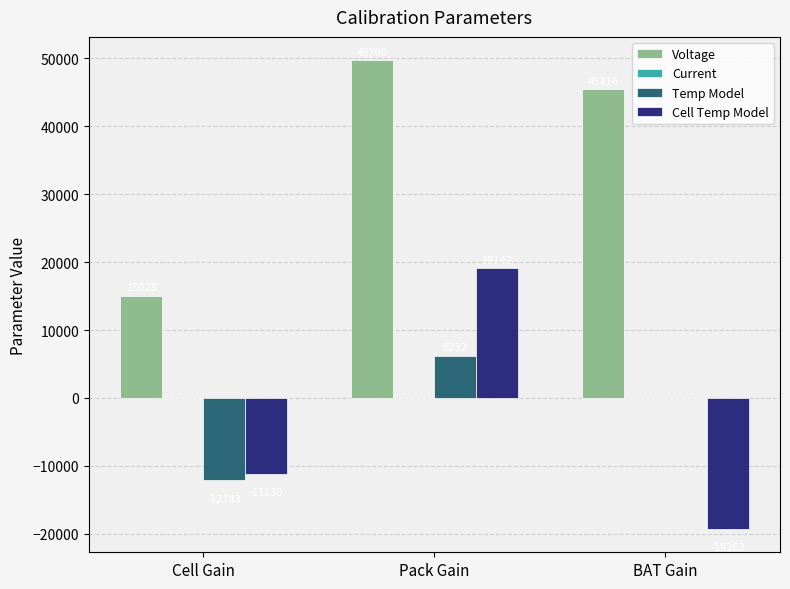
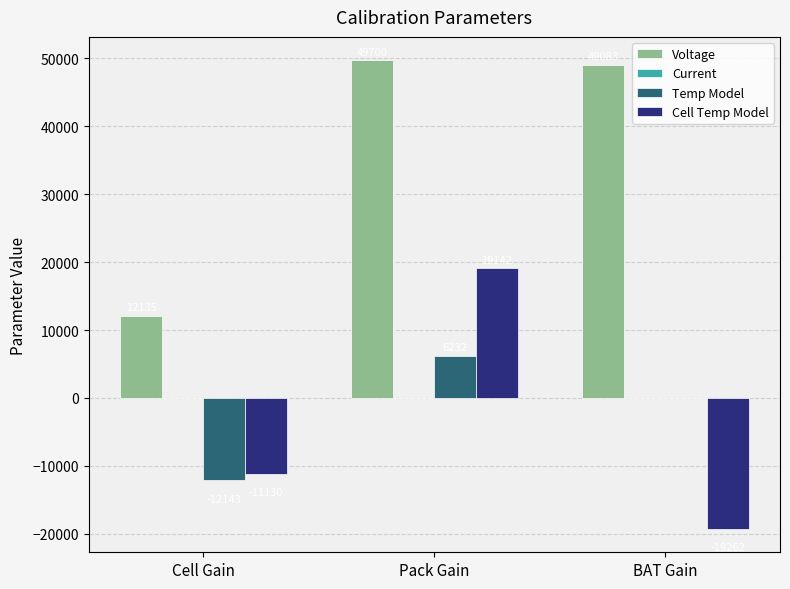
  {
    "Voltage": {
-     "Cell Gain": 15000,
+     "Cell Gain": 12000,
      "Pack Gain": 50000,
-     "BAT Gain": 45000
+     "BAT Gain": 49000
    },
    "Current": {
      "BAT Gain": 0
    }
  }
